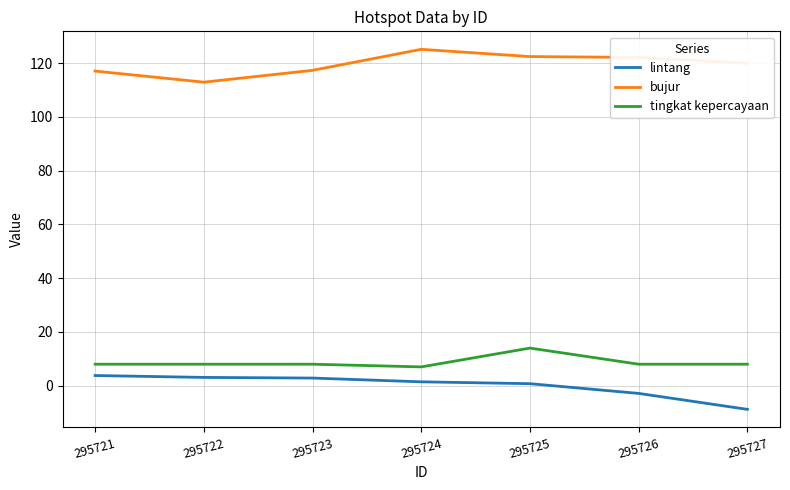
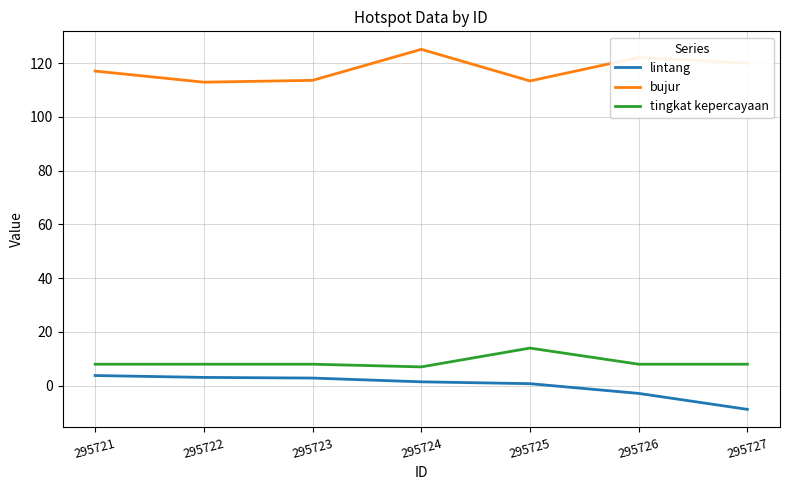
  {
    "lintang": {
      "295721": 4,
      "295722": 3,
      "295723": 3,
      "295724": 1,
      "295725": 1,
      "295726": -3,
      "295727": -9
    },
    "bujur": {
      "295721": 117,
      "295722": 113,
-     "295723": 117,
+     "295723": 114,
      "295724": 125,
-     "295725": 122
+     "295725": 113
    },
    "tingkat kepercayaan": {
      "295721": 8,
      "295722": 8,
      "295723": 8,
      "295724": 7,
      "295725": 14,
      "295726": 8,
      "295727": 8
    }
  }
